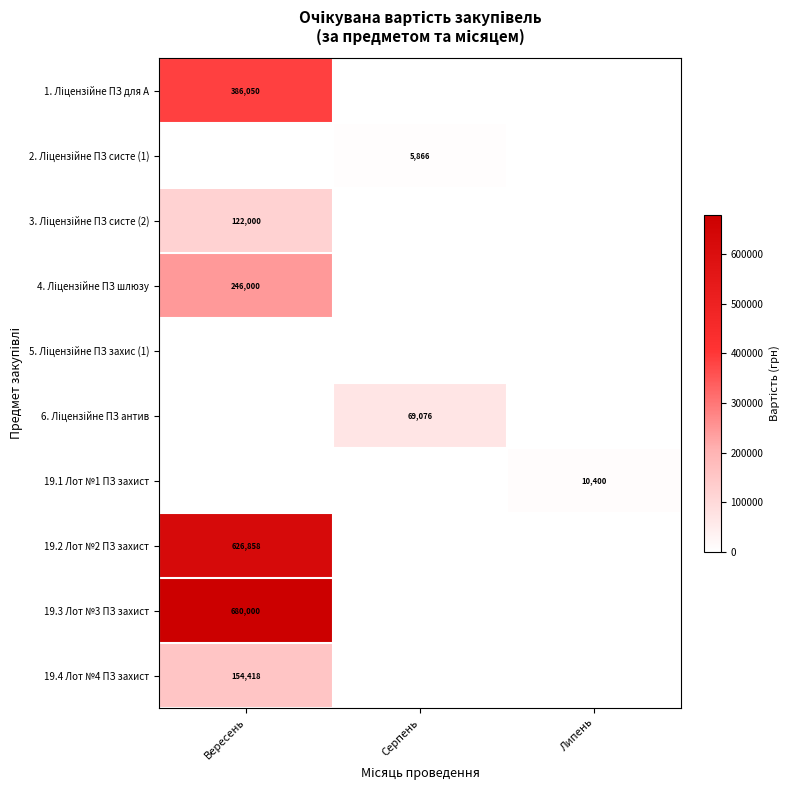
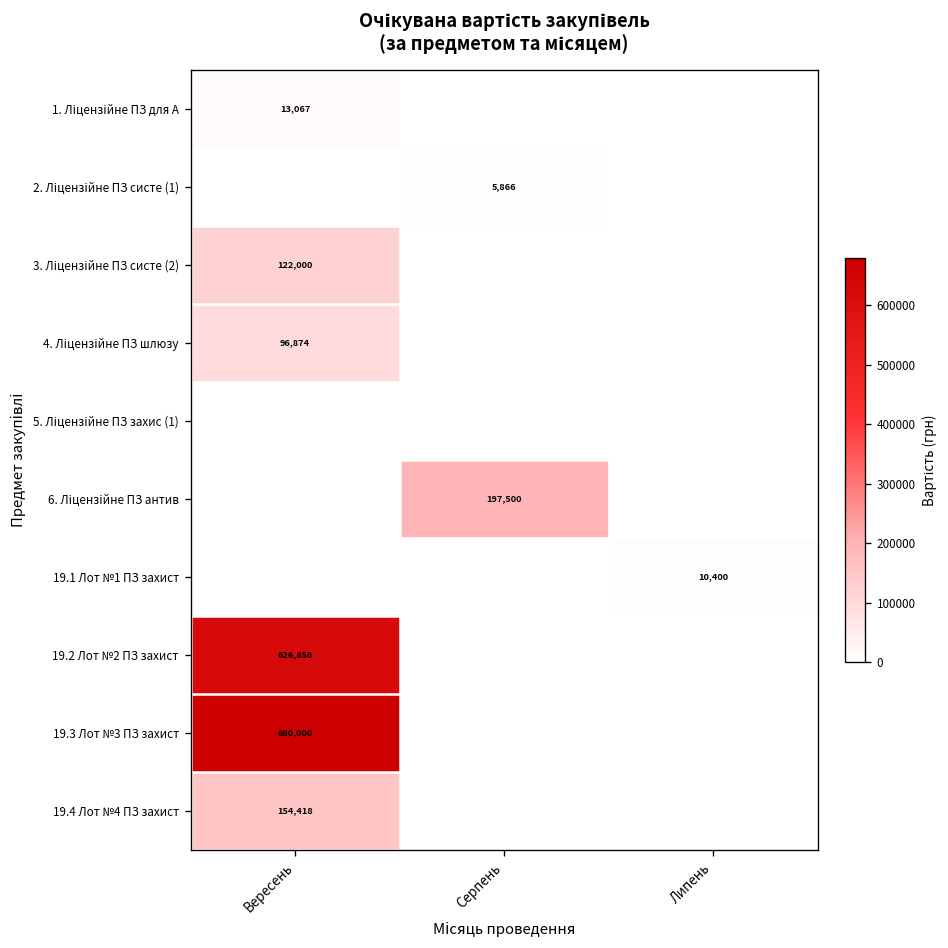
  {
    "1. Ліцензійне ПЗ для А": {
-     "Вересень": "386,050"
+     "Вересень": "13,067"
    },
    "2. Ліцензійне ПЗ систе (1)": {
      "Серпень": "5,866"
    },
    "3. Ліцензійне ПЗ систе (2)": {
      "Вересень": "122,000"
    },
    "4. Ліцензійне ПЗ шлюзу": {
-     "Вересень": "246,000"
+     "Вересень": "96,874"
    },
    "6. Ліцензійне ПЗ антив": {
-     "Серпень": "69,076"
+     "Серпень": "197,500"
    },
    "19.1 Лот №1 ПЗ захист": {
      "Липень": "10,400"
    },
    "19.2 Лот №2 ПЗ захист": {
      "Вересень": "626,858"
    },
    "19.3 Лот №3 ПЗ захист": {
      "Вересень": "680,000"
    },
    "19.4 Лот №4 ПЗ захист": {
      "Вересень": "154,418"
    }
  }
